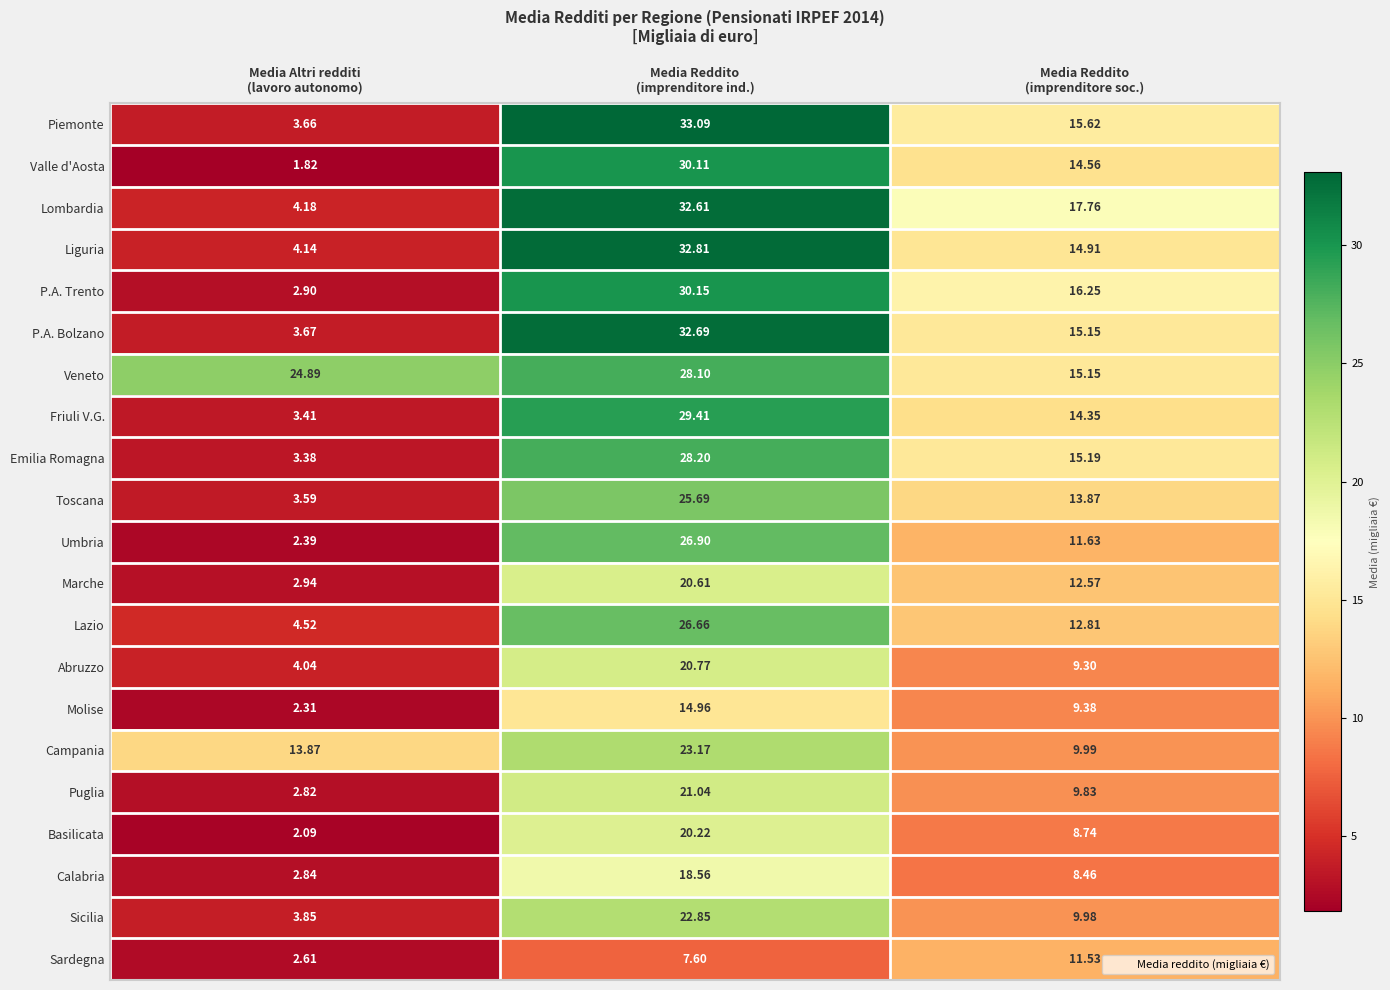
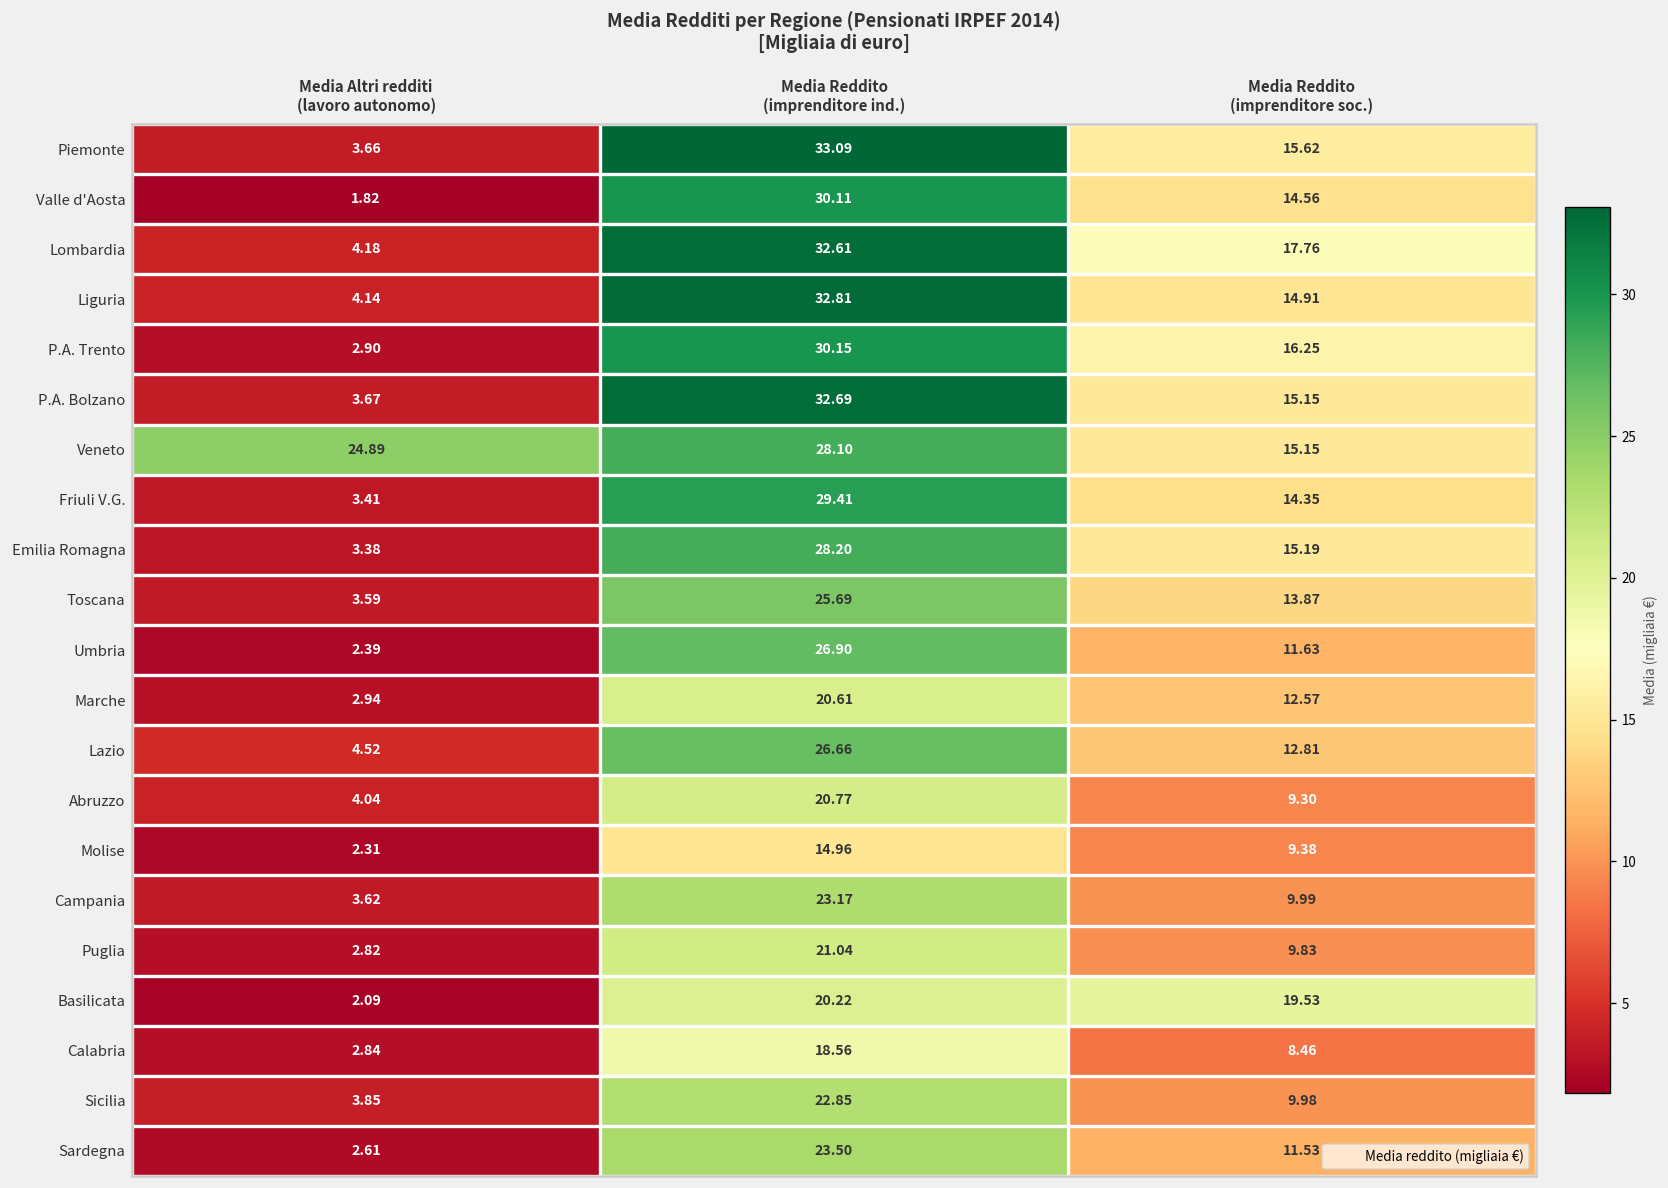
  {
    "Piemonte": {
      "Media Altri redditi (lavoro autonomo)": 3.66,
      "Media Reddito (imprenditore ind.)": 33.09,
      "Media Reddito (imprenditore soc.)": 15.62
    },
    "Valle d'Aosta": {
      "Media Altri redditi (lavoro autonomo)": 1.82,
      "Media Reddito (imprenditore ind.)": 30.11,
      "Media Reddito (imprenditore soc.)": 14.56
    },
    "Lombardia": {
      "Media Altri redditi (lavoro autonomo)": 4.18,
      "Media Reddito (imprenditore ind.)": 32.61,
      "Media Reddito (imprenditore soc.)": 17.76
    },
    "Liguria": {
      "Media Altri redditi (lavoro autonomo)": 4.14,
      "Media Reddito (imprenditore ind.)": 32.81,
      "Media Reddito (imprenditore soc.)": 14.91
    },
    "P.A. Trento": {
      "Media Altri redditi (lavoro autonomo)": 2.90,
      "Media Reddito (imprenditore ind.)": 30.15,
      "Media Reddito (imprenditore soc.)": 16.25
    },
    "P.A. Bolzano": {
      "Media Altri redditi (lavoro autonomo)": 3.67,
      "Media Reddito (imprenditore ind.)": 32.69,
      "Media Reddito (imprenditore soc.)": 15.15
    },
    "Veneto": {
      "Media Altri redditi (lavoro autonomo)": 24.89,
      "Media Reddito (imprenditore ind.)": 28.10,
      "Media Reddito (imprenditore soc.)": 15.15
    },
    "Friuli V.G.": {
      "Media Altri redditi (lavoro autonomo)": 3.41,
      "Media Reddito (imprenditore ind.)": 29.41,
      "Media Reddito (imprenditore soc.)": 14.35
    },
    "Emilia Romagna": {
      "Media Altri redditi (lavoro autonomo)": 3.38,
      "Media Reddito (imprenditore ind.)": 28.20,
      "Media Reddito (imprenditore soc.)": 15.19
    },
    "Toscana": {
      "Media Altri redditi (lavoro autonomo)": 3.59,
      "Media Reddito (imprenditore ind.)": 25.69,
      "Media Reddito (imprenditore soc.)": 13.87
    },
    "Umbria": {
      "Media Altri redditi (lavoro autonomo)": 2.39,
      "Media Reddito (imprenditore ind.)": 26.90,
      "Media Reddito (imprenditore soc.)": 11.63
    },
    "Marche": {
      "Media Altri redditi (lavoro autonomo)": 2.94,
      "Media Reddito (imprenditore ind.)": 20.61,
      "Media Reddito (imprenditore soc.)": 12.57
    },
    "Lazio": {
      "Media Altri redditi (lavoro autonomo)": 4.52,
      "Media Reddito (imprenditore ind.)": 26.66,
      "Media Reddito (imprenditore soc.)": 12.81
    },
    "Abruzzo": {
      "Media Altri redditi (lavoro autonomo)": 4.04,
      "Media Reddito (imprenditore ind.)": 20.77,
      "Media Reddito (imprenditore soc.)": 9.30
    },
    "Molise": {
      "Media Altri redditi (lavoro autonomo)": 2.31,
      "Media Reddito (imprenditore ind.)": 14.96,
      "Media Reddito (imprenditore soc.)": 9.38
    },
    "Campania": {
-     "Media Altri redditi (lavoro autonomo)": 13.87,
+     "Media Altri redditi (lavoro autonomo)": 3.62,
      "Media Reddito (imprenditore ind.)": 23.17,
      "Media Reddito (imprenditore soc.)": 9.99
    },
    "Puglia": {
      "Media Altri redditi (lavoro autonomo)": 2.82,
      "Media Reddito (imprenditore ind.)": 21.04,
      "Media Reddito (imprenditore soc.)": 9.83
    },
    "Basilicata": {
      "Media Altri redditi (lavoro autonomo)": 2.09,
      "Media Reddito (imprenditore ind.)": 20.22,
-     "Media Reddito (imprenditore soc.)": 8.74
+     "Media Reddito (imprenditore soc.)": 19.53
    },
    "Calabria": {
      "Media Altri redditi (lavoro autonomo)": 2.84,
      "Media Reddito (imprenditore ind.)": 18.56,
      "Media Reddito (imprenditore soc.)": 8.46
    },
    "Sicilia": {
      "Media Altri redditi (lavoro autonomo)": 3.85,
      "Media Reddito (imprenditore ind.)": 22.85,
      "Media Reddito (imprenditore soc.)": 9.98
    },
    "Sardegna": {
      "Media Altri redditi (lavoro autonomo)": 2.61,
-     "Media Reddito (imprenditore ind.)": 7.60,
+     "Media Reddito (imprenditore ind.)": 23.50,
      "Media Reddito (imprenditore soc.)": 11.53
    }
  }
